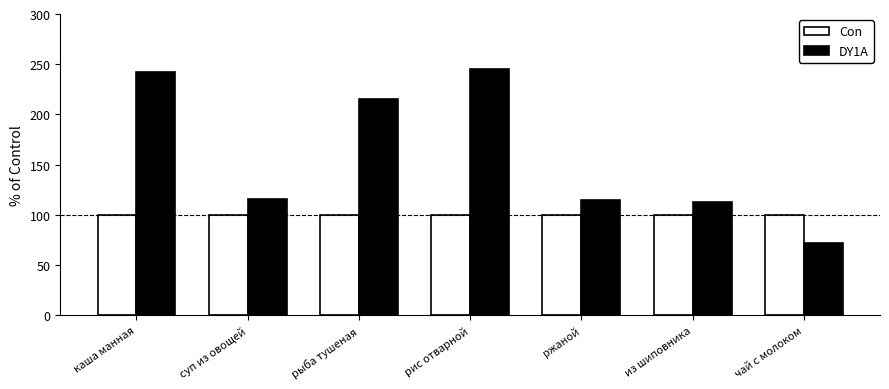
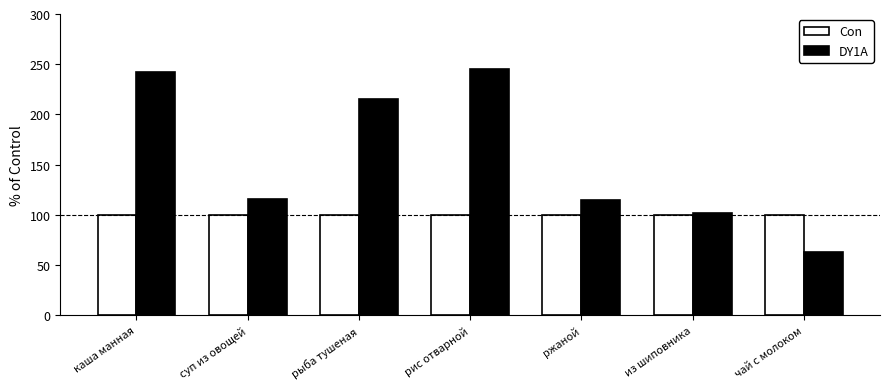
  {
    "Con": {
      "каша манная": 100,
      "суп из овощей": 100,
      "рыба тушеная": 100,
      "рис отварной": 100,
      "ржаной": 100,
      "из шиповника": 100,
      "чай с молоком": 100
    },
    "DY1A": {
      "каша манная": 242,
      "суп из овощей": 116,
      "рыба тушеная": 216,
      "рис отварной": 245,
      "ржаной": 115,
-     "из шиповника": 113,
-     "чай с молоком": 72
+     "из шиповника": 101,
+     "чай с молоком": 63
    }
  }
